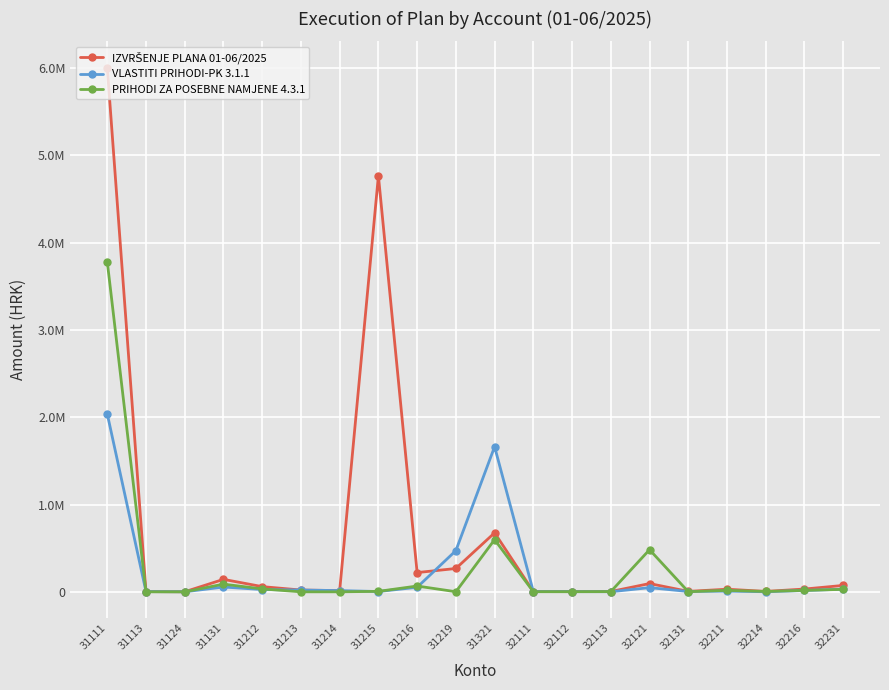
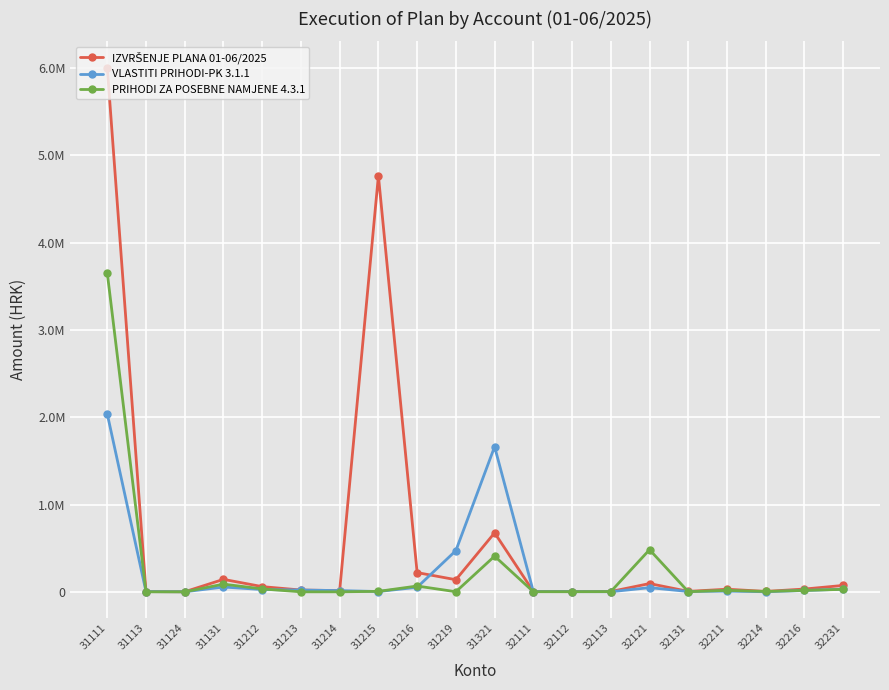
  {
    "IZVRŠENJE PLANA 01-06/2025": {
      "31131": 100000,
      "31215": 4800000,
      "31216": 200000,
-     "31219": 300000,
+     "31219": 100000,
      "31321": 700000,
      "32121": 100000,
      "32231": 100000
    },
    "VLASTITI PRIHODI-PK 3.1.1": {
      "31111": 2000000,
      "31131": 100000,
      "31219": 500000,
      "31321": 1700000,
      "32121": 0
    },
    "PRIHODI ZA POSEBNE NAMJENE 4.3.1": {
-     "31111": 3800000,
+     "31111": 3700000,
      "31131": 100000,
      "31219": 0,
-     "31321": 600000,
+     "31321": 400000,
      "32121": 500000
    }
  }
